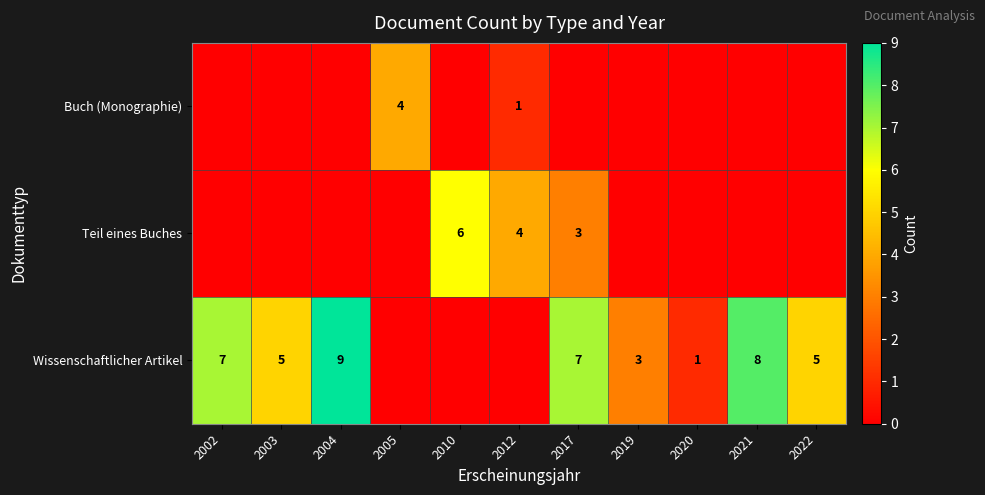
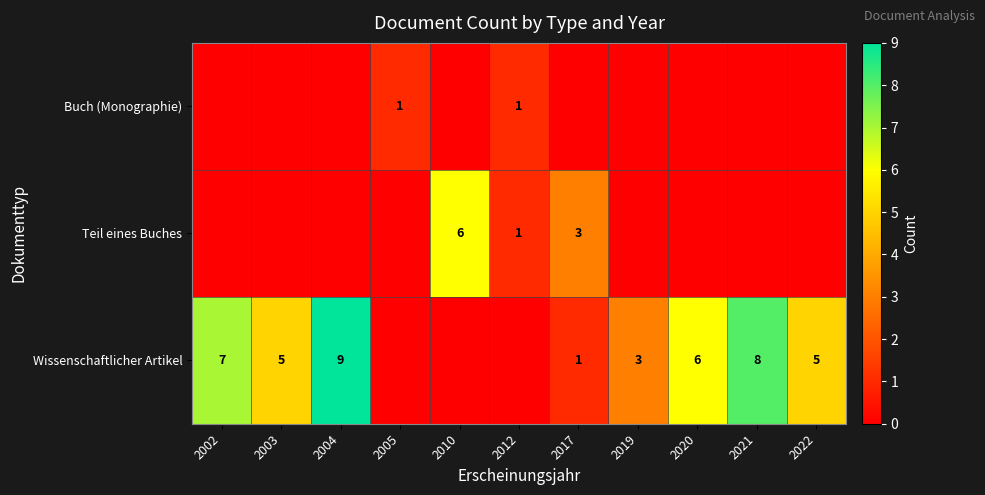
  {
    "Buch (Monographie)": {
-     "2005": 4,
+     "2005": 1,
      "2012": 1
    },
    "Teil eines Buches": {
      "2010": 6,
-     "2012": 4,
+     "2012": 1,
      "2017": 3
    },
    "Wissenschaftlicher Artikel": {
      "2002": 7,
      "2003": 5,
      "2004": 9,
-     "2017": 7,
+     "2017": 1,
      "2019": 3,
-     "2020": 1,
+     "2020": 6,
      "2021": 8,
      "2022": 5
    }
  }
